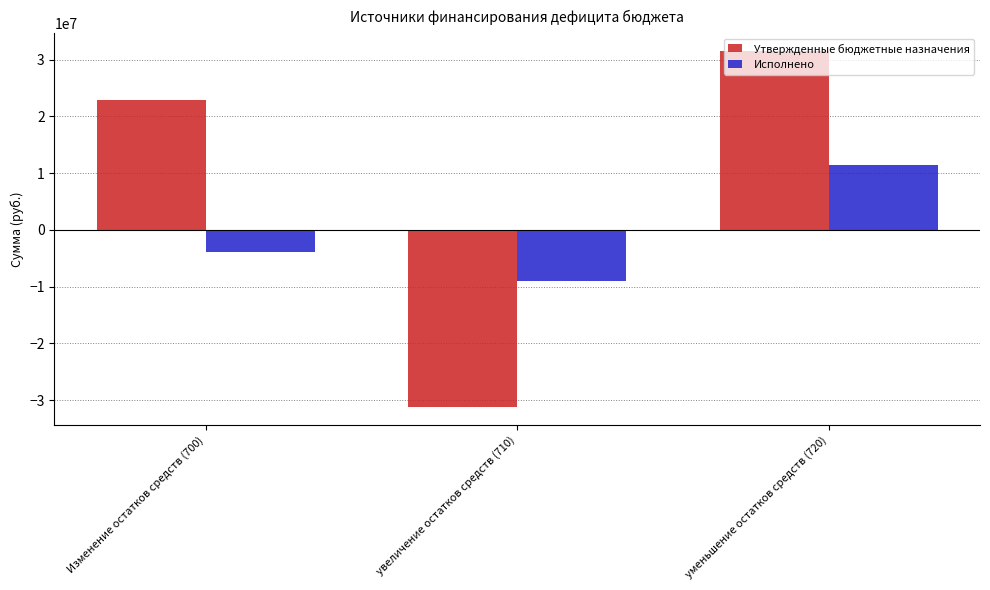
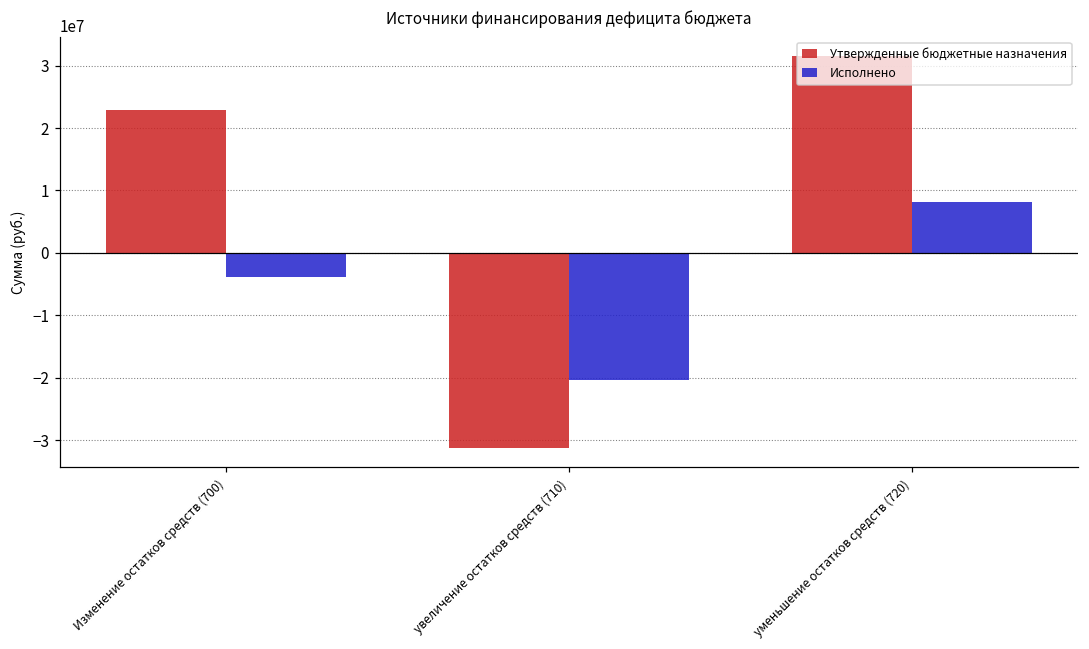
  {
    "Утвержденные бюджетные назначения": {
      "Изменение остатков средств (700)": 23000000,
      "увеличение остатков средств (710)": -31000000
    },
    "Исполнено": {
      "Изменение остатков средств (700)": -4000000,
-     "увеличение остатков средств (710)": -9000000,
-     "уменьшение остатков средств (720)": 11000000
+     "увеличение остатков средств (710)": -20000000,
+     "уменьшение остатков средств (720)": 8000000
    }
  }
